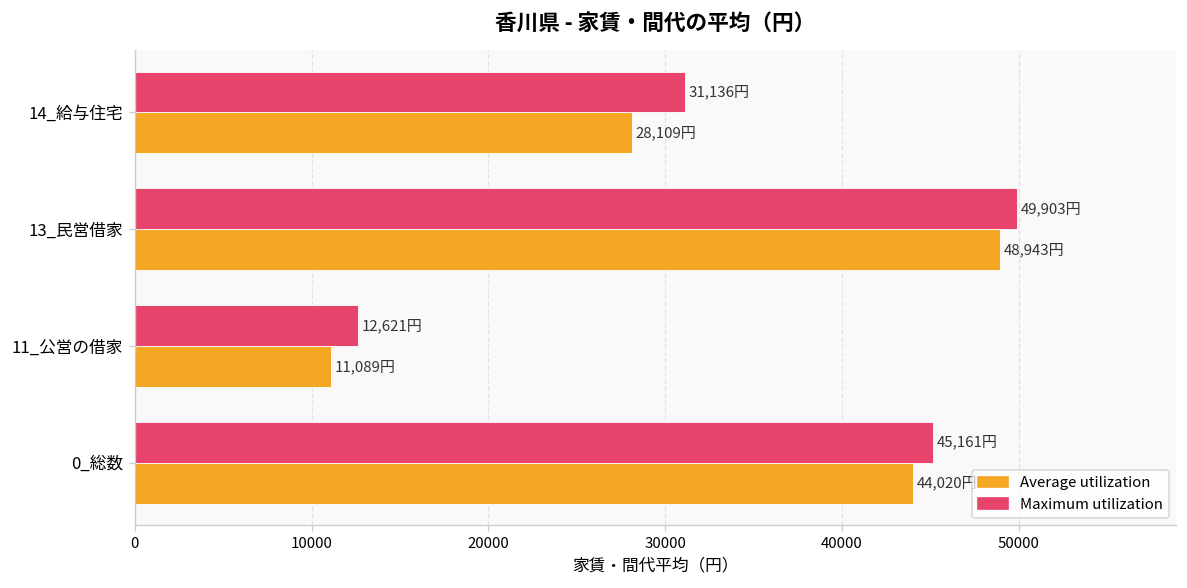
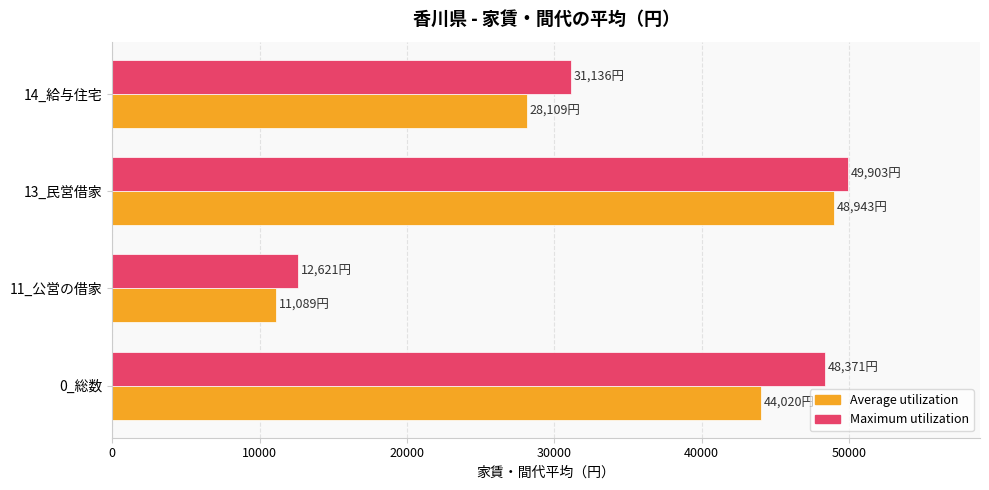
  {
    "Average utilization": {
      "14_給与住宅": "28,109円",
      "13_民営借家": "48,943円",
      "11_公営の借家": "11,089円"
    },
    "Maximum utilization": {
      "14_給与住宅": "31,136円",
      "13_民営借家": "49,903円",
      "11_公営の借家": "12,621円",
-     "0_総数": "45,161円"
+     "0_総数": "48,371円"
    }
  }
